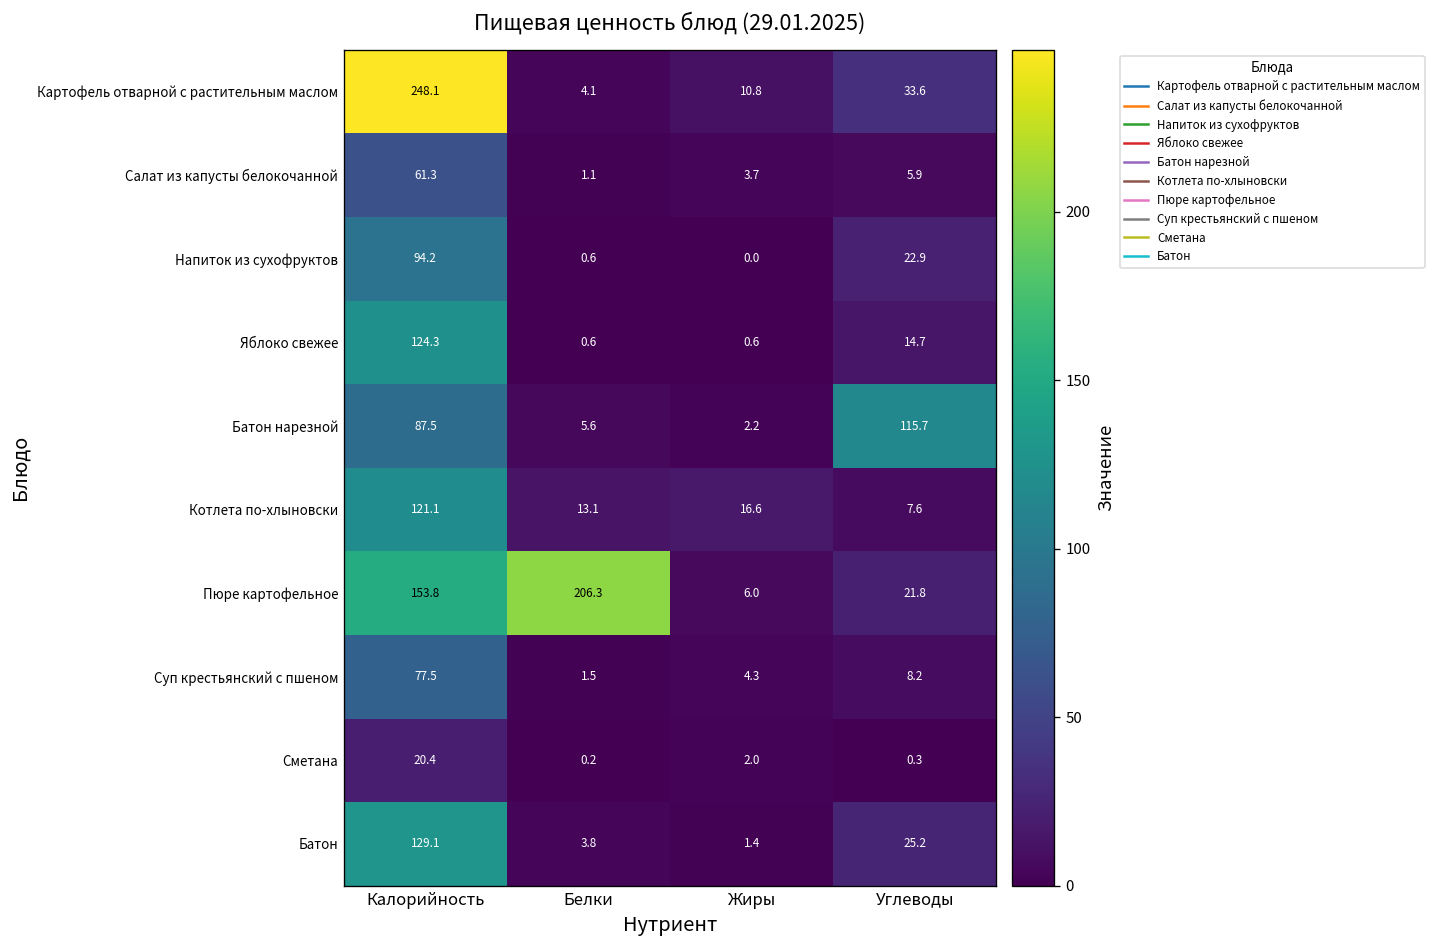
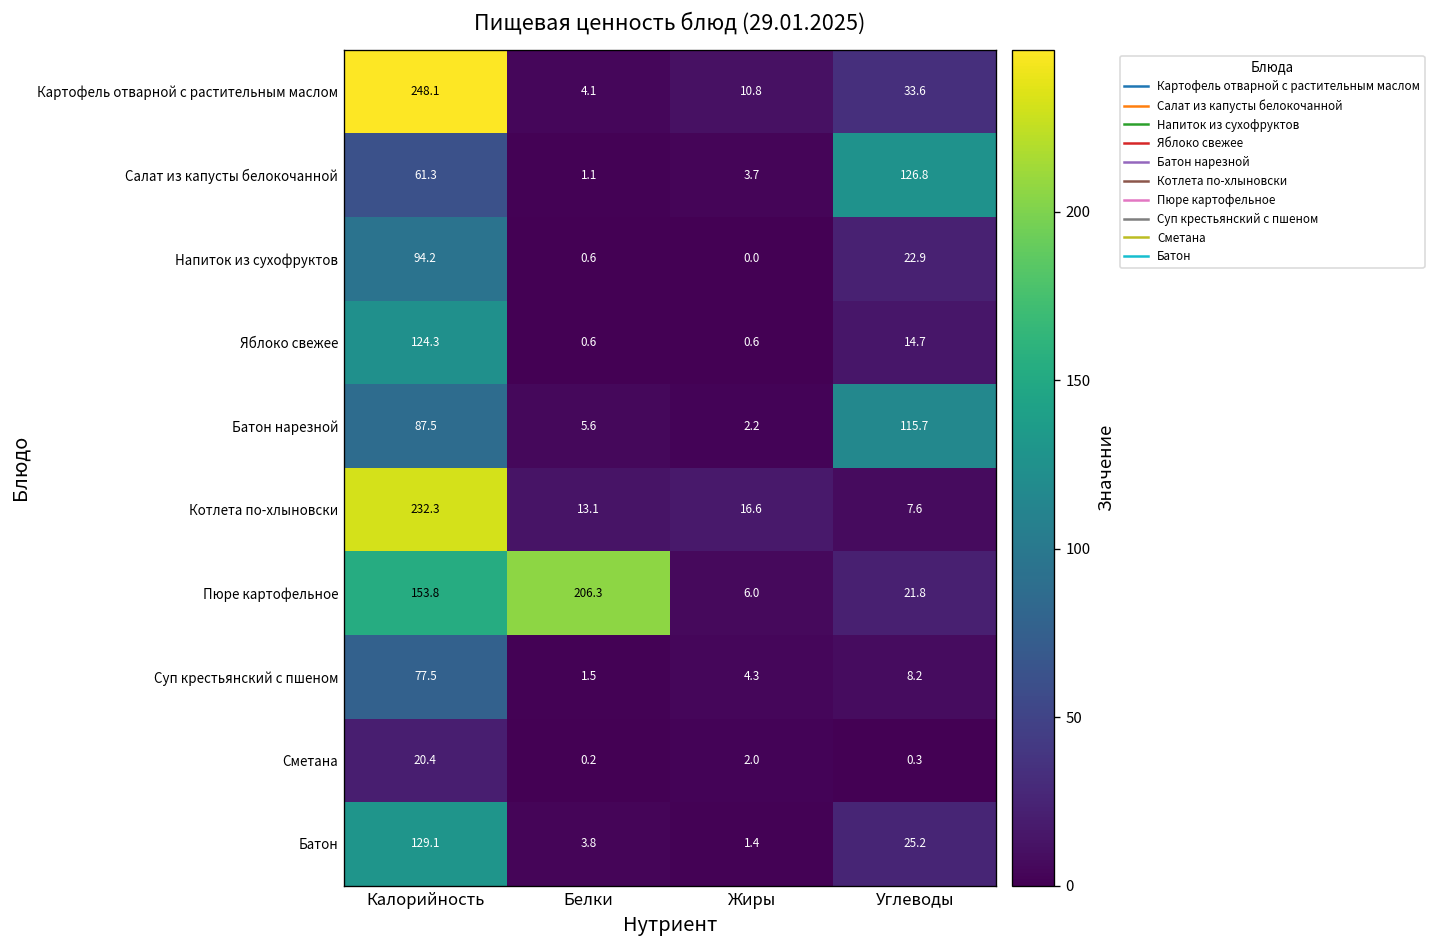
  {
    "Картофель отварной с растительным маслом": {
      "Калорийность": 248.1,
      "Белки": 4.1,
      "Жиры": 10.8,
      "Углеводы": 33.6
    },
    "Салат из капусты белокочанной": {
      "Калорийность": 61.3,
      "Белки": 1.1,
      "Жиры": 3.7,
-     "Углеводы": 5.9
+     "Углеводы": 126.8
    },
    "Напиток из сухофруктов": {
      "Калорийность": 94.2,
      "Белки": 0.6,
      "Жиры": 0.0,
      "Углеводы": 22.9
    },
    "Яблоко свежее": {
      "Калорийность": 124.3,
      "Белки": 0.6,
      "Жиры": 0.6,
      "Углеводы": 14.7
    },
    "Батон нарезной": {
      "Калорийность": 87.5,
      "Белки": 5.6,
      "Жиры": 2.2,
      "Углеводы": 115.7
    },
    "Котлета по-хлыновски": {
-     "Калорийность": 121.1,
+     "Калорийность": 232.3,
      "Белки": 13.1,
      "Жиры": 16.6,
      "Углеводы": 7.6
    },
    "Пюре картофельное": {
      "Калорийность": 153.8,
      "Белки": 206.3,
      "Жиры": 6.0,
      "Углеводы": 21.8
    },
    "Суп крестьянский с пшеном": {
      "Калорийность": 77.5,
      "Белки": 1.5,
      "Жиры": 4.3,
      "Углеводы": 8.2
    },
    "Сметана": {
      "Калорийность": 20.4,
      "Белки": 0.2,
      "Жиры": 2.0,
      "Углеводы": 0.3
    },
    "Батон": {
      "Калорийность": 129.1,
      "Белки": 3.8,
      "Жиры": 1.4,
      "Углеводы": 25.2
    }
  }
